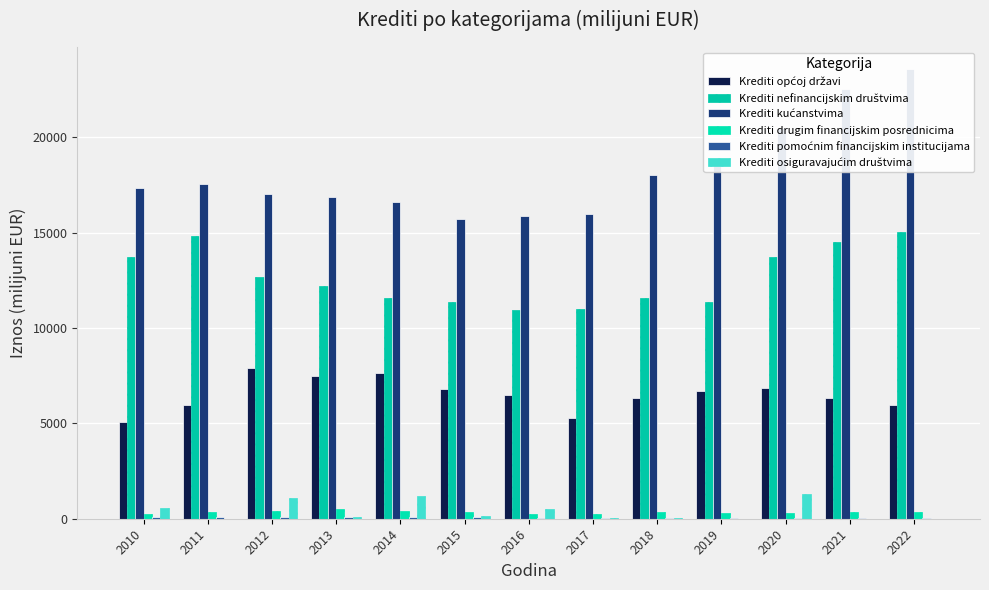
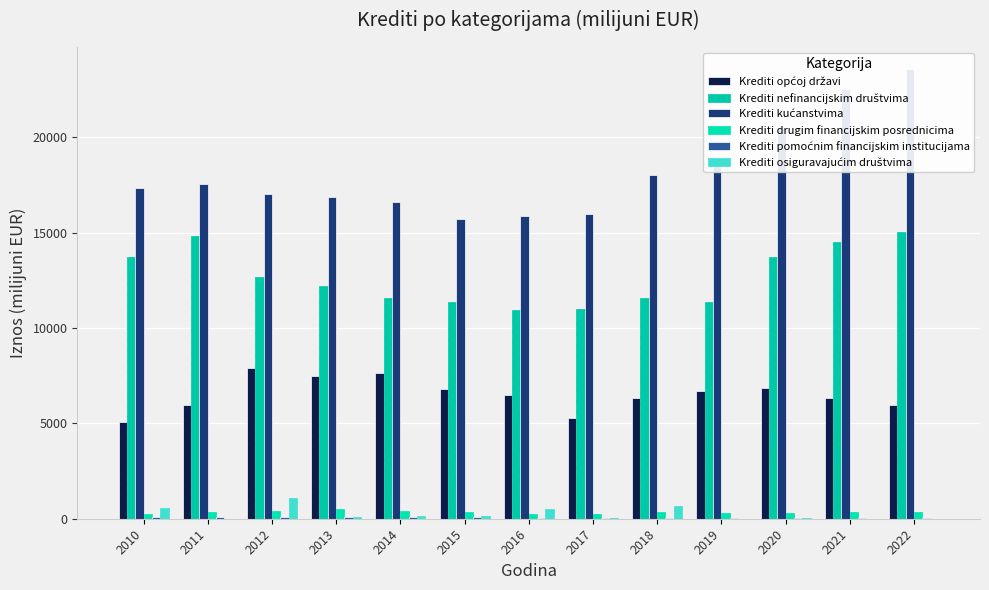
  {
    "Krediti osiguravajućim društvima": {
      "2010": 600,
      "2012": 1100,
-     "2014": 1200,
+     "2014": 100,
      "2015": 200,
      "2016": 500,
-     "2018": 0,
-     "2020": 1300
+     "2018": 600,
+     "2020": 0
    }
  }
